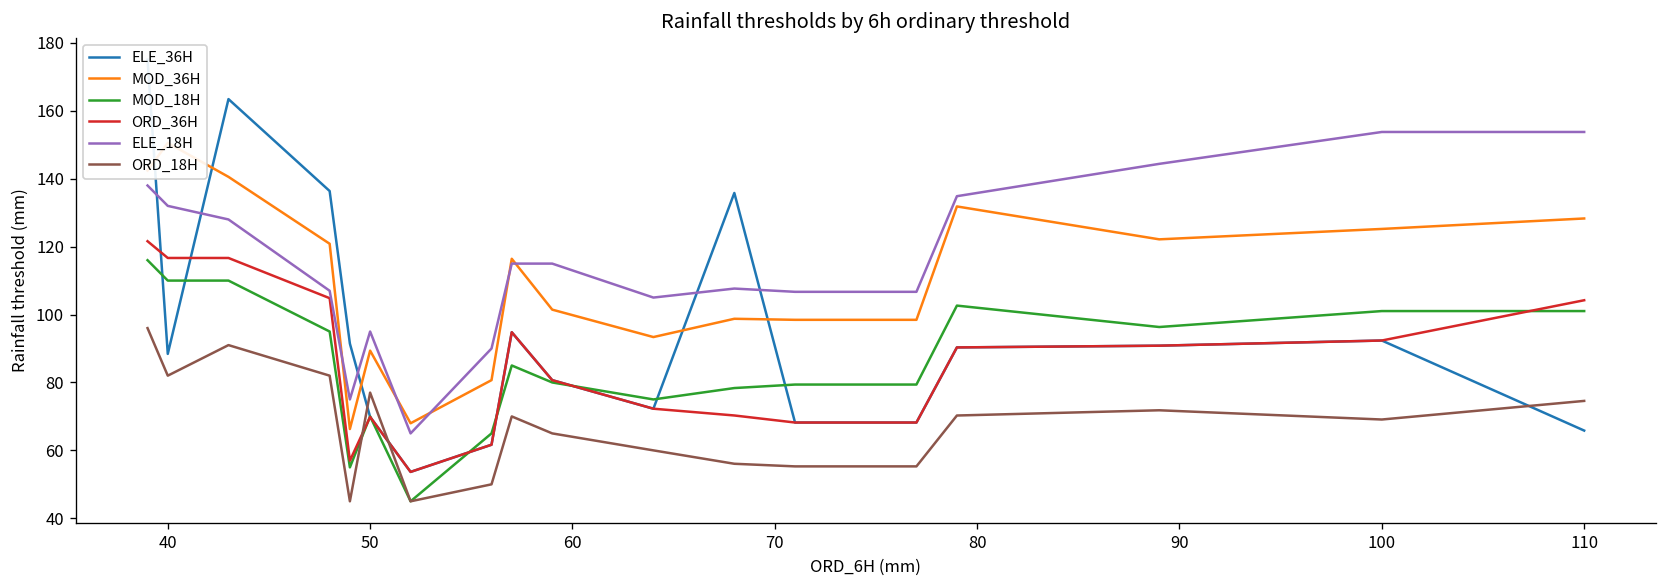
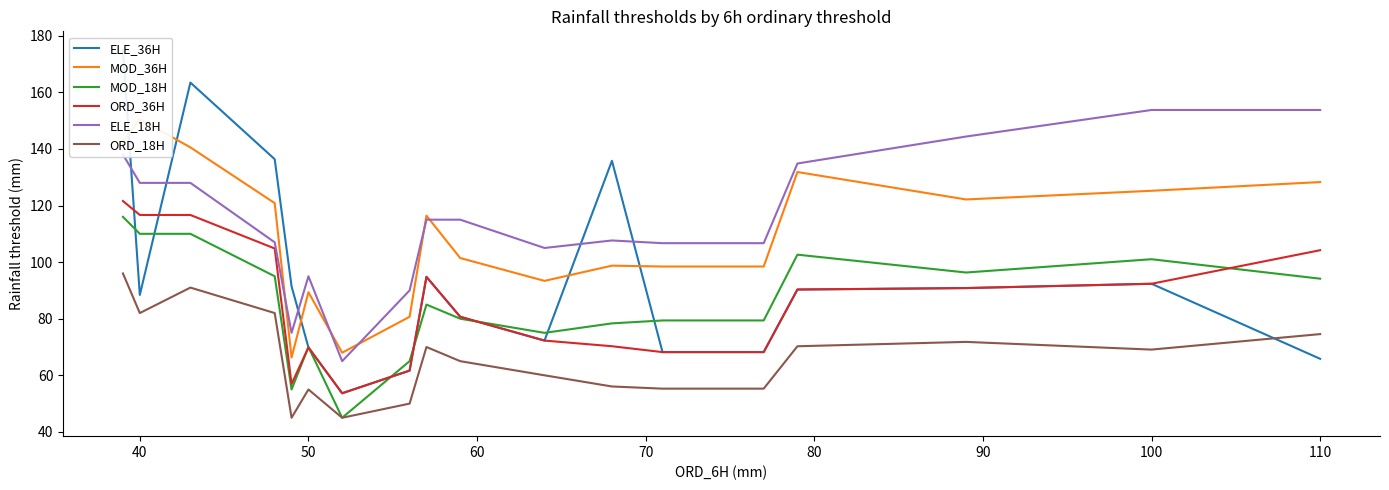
  {
    "ELE_36H": {
      "40": 88,
      "110": 66
    },
    "MOD_36H": {
      "50": 89,
      "100": 125,
      "110": 128
    },
    "MOD_18H": {
      "40": 110,
      "100": 101,
-     "110": 101
+     "110": 94
    },
    "ORD_36H": {
      "40": 117,
      "110": 104
    },
    "ELE_18H": {
-     "40": 132,
+     "40": 128,
      "50": 95,
      "100": 154,
      "110": 154
    },
    "ORD_18H": {
      "40": 82,
-     "50": 77,
+     "50": 55,
      "100": 69,
      "110": 75
    }
  }
